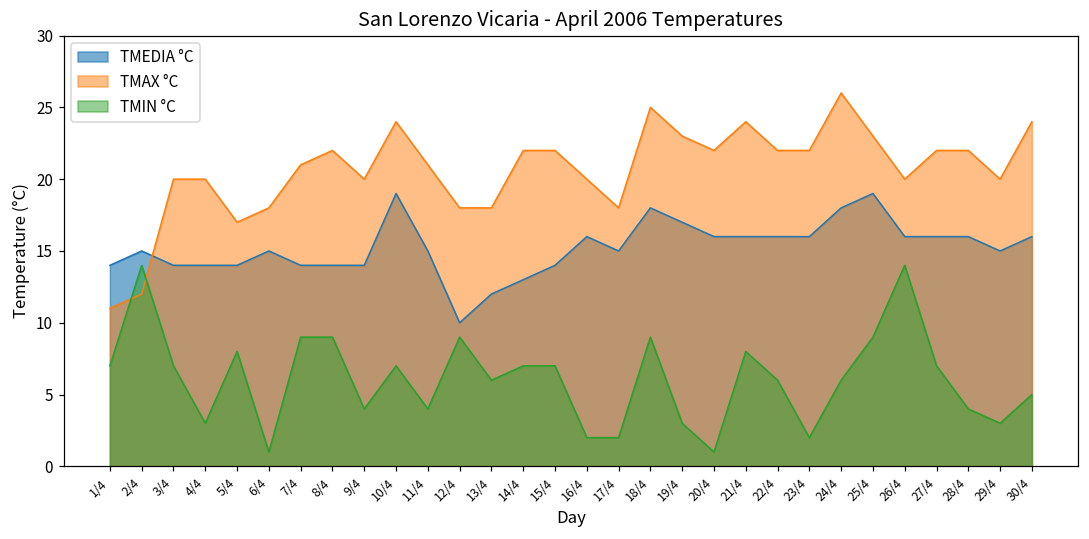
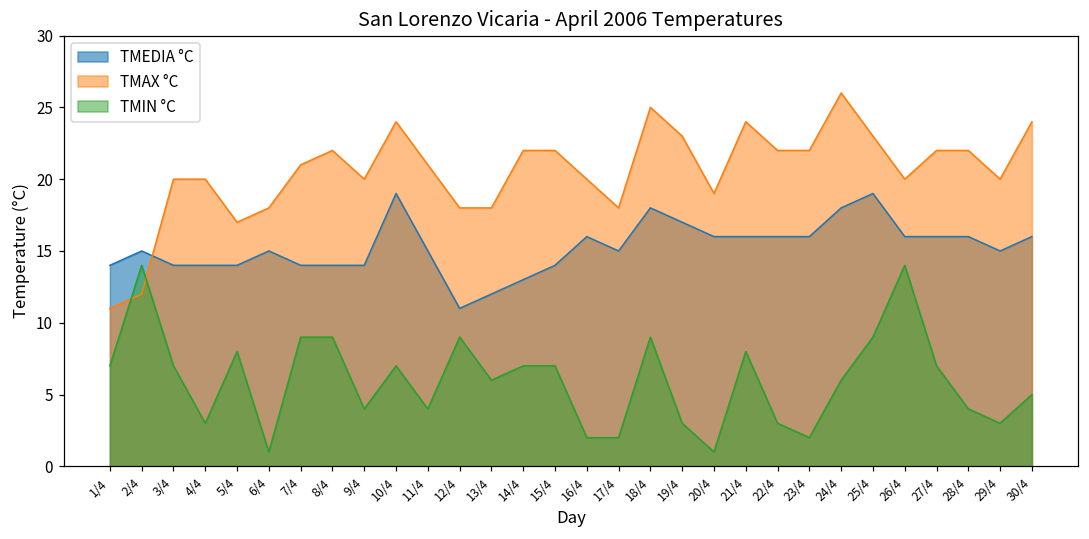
  {
    "TMEDIA °C": {
      "1/4": 14,
      "2/4": 15,
      "3/4": 14,
      "4/4": 14,
      "5/4": 14,
      "6/4": 15,
      "7/4": 14,
      "8/4": 14,
      "9/4": 14,
      "10/4": 19,
      "11/4": 15,
-     "12/4": 10,
+     "12/4": 11,
      "13/4": 12,
      "14/4": 13,
      "15/4": 14,
      "16/4": 16,
      "17/4": 15,
      "18/4": 18,
      "19/4": 17,
      "20/4": 16,
      "21/4": 16,
      "22/4": 16,
      "23/4": 16,
      "24/4": 18,
      "25/4": 19,
      "26/4": 16,
      "27/4": 16,
      "28/4": 16,
      "29/4": 15,
      "30/4": 16
    },
    "TMAX °C": {
      "1/4": 11,
      "2/4": 12,
      "3/4": 20,
      "4/4": 20,
      "5/4": 17,
      "6/4": 18,
      "7/4": 21,
      "8/4": 22,
      "9/4": 20,
      "10/4": 24,
      "11/4": 21,
      "12/4": 18,
      "13/4": 18,
      "14/4": 22,
      "15/4": 22,
      "16/4": 20,
      "17/4": 18,
      "18/4": 25,
      "19/4": 23,
-     "20/4": 22,
+     "20/4": 19,
      "21/4": 24,
      "22/4": 22,
      "23/4": 22,
      "24/4": 26,
      "25/4": 23,
      "26/4": 20,
      "27/4": 22,
      "28/4": 22,
      "29/4": 20,
      "30/4": 24
    },
    "TMIN °C": {
      "1/4": 7,
      "2/4": 14,
      "3/4": 7,
      "4/4": 3,
      "5/4": 8,
      "6/4": 1,
      "7/4": 9,
      "8/4": 9,
      "9/4": 4,
      "10/4": 7,
      "11/4": 4,
      "12/4": 9,
      "13/4": 6,
      "14/4": 7,
      "15/4": 7,
      "16/4": 2,
      "17/4": 2,
      "18/4": 9,
      "19/4": 3,
      "20/4": 1,
      "21/4": 8,
-     "22/4": 6,
+     "22/4": 3,
      "23/4": 2,
      "24/4": 6,
      "25/4": 9,
      "26/4": 14,
      "27/4": 7,
      "28/4": 4,
      "29/4": 3,
      "30/4": 5
    }
  }
